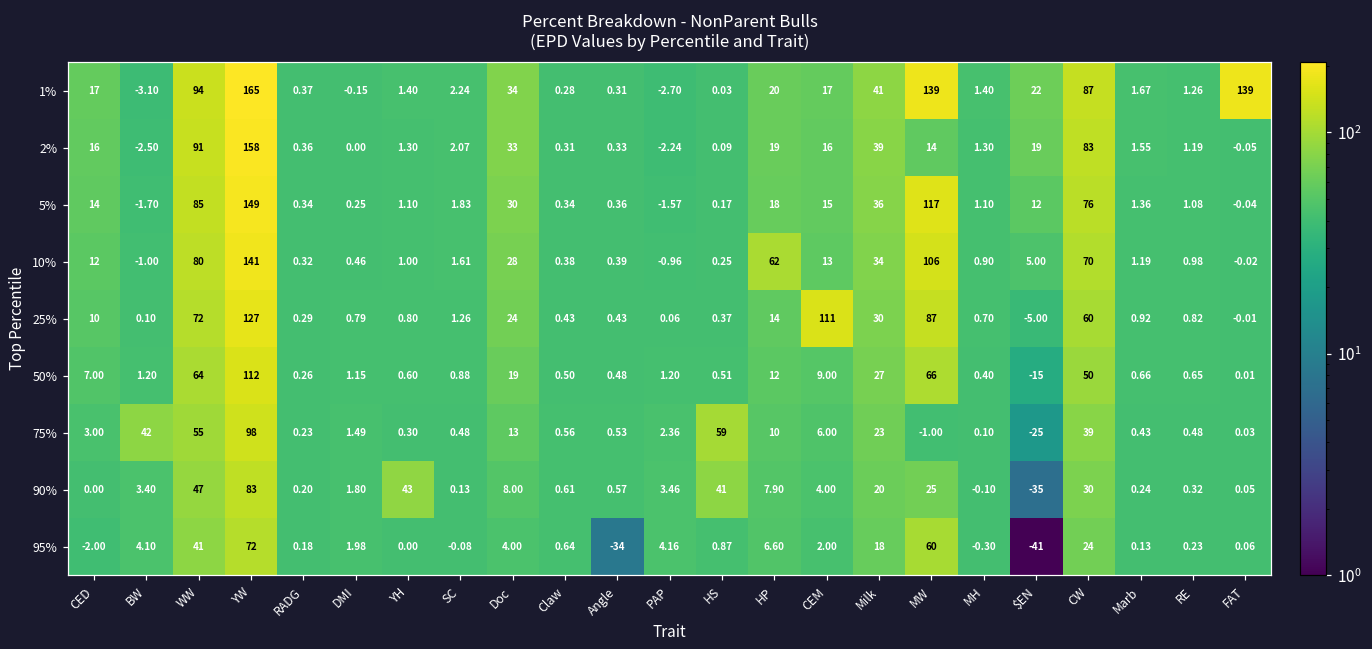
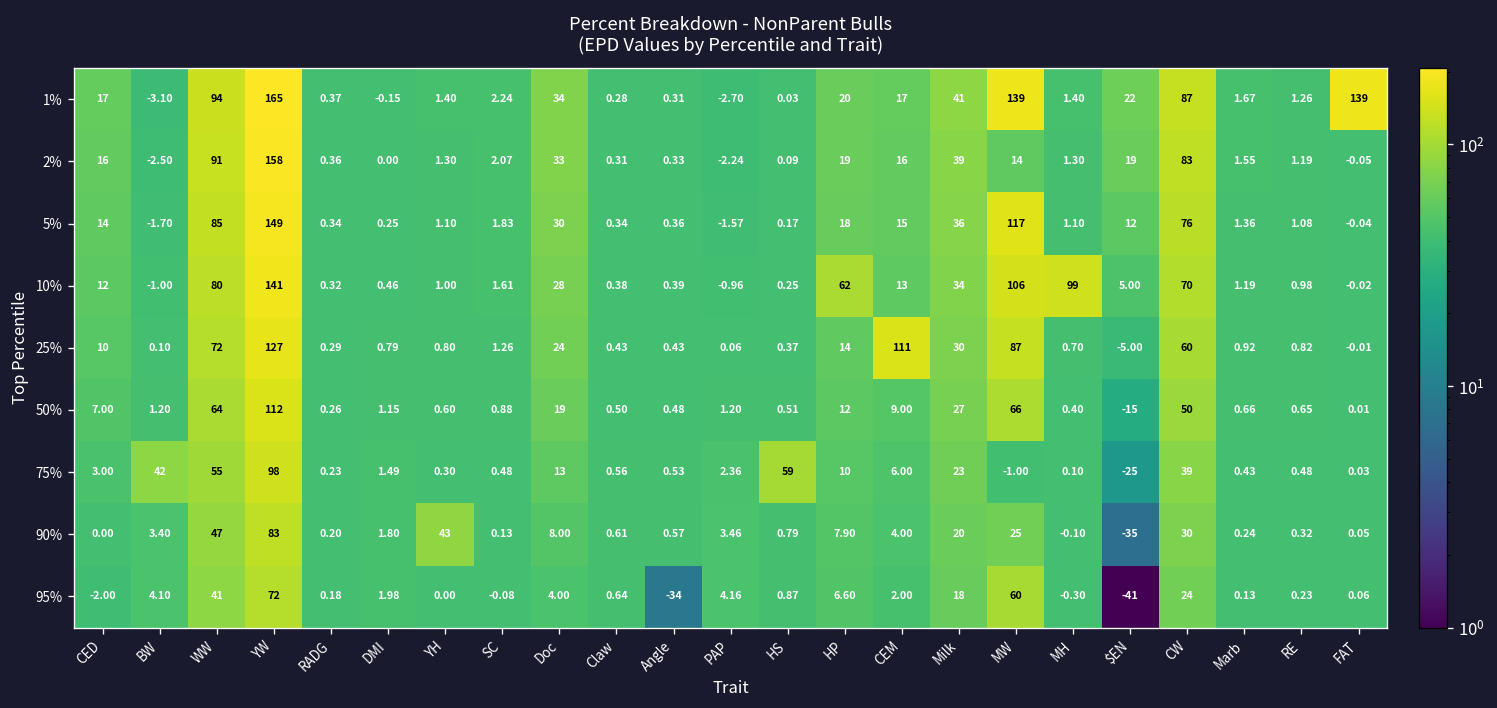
  {
    "10%": {
      "CED": 12,
      "BW": -1.00,
      "WW": 80,
      "YW": 141,
      "RADG": 0.32,
      "DMI": 0.46,
      "YH": 1.00,
      "SC": 1.61,
      "Doc": 28,
      "Claw": 0.38,
      "Angle": 0.39,
      "PAP": -0.96,
      "HS": 0.25,
      "HP": 62,
      "CEM": 13,
      "Milk": 34,
      "MW": 106,
-     "MH": 0.90,
+     "MH": 99,
      "$EN": 5.00,
      "CW": 70,
      "Marb": 1.19,
      "RE": 0.98,
      "FAT": -0.02
    },
    "90%": {
      "CED": 0.00,
      "BW": 3.40,
      "WW": 47,
      "YW": 83,
      "RADG": 0.20,
      "DMI": 1.80,
      "YH": 43,
      "SC": 0.13,
      "Doc": 8.00,
      "Claw": 0.61,
      "Angle": 0.57,
      "PAP": 3.46,
-     "HS": 41,
+     "HS": 0.79,
      "HP": 7.90,
      "CEM": 4.00,
      "Milk": 20,
      "MW": 25,
      "MH": -0.10,
      "$EN": -35,
      "CW": 30,
      "Marb": 0.24,
      "RE": 0.32,
      "FAT": 0.05
    }
  }
